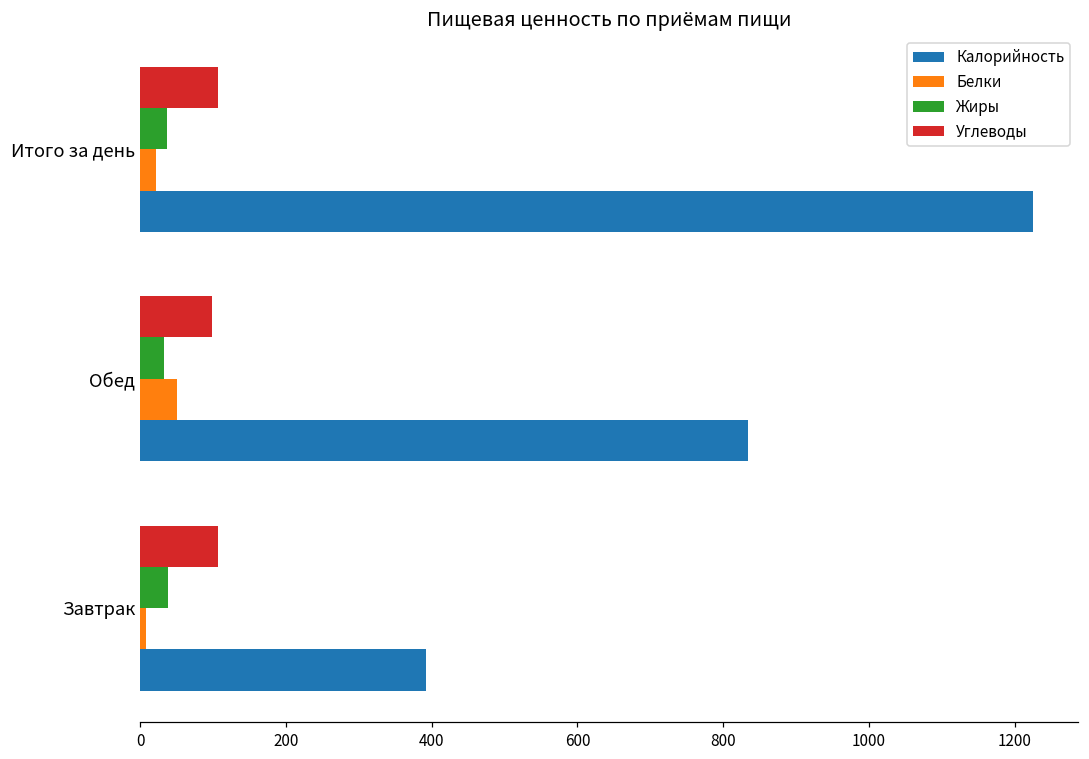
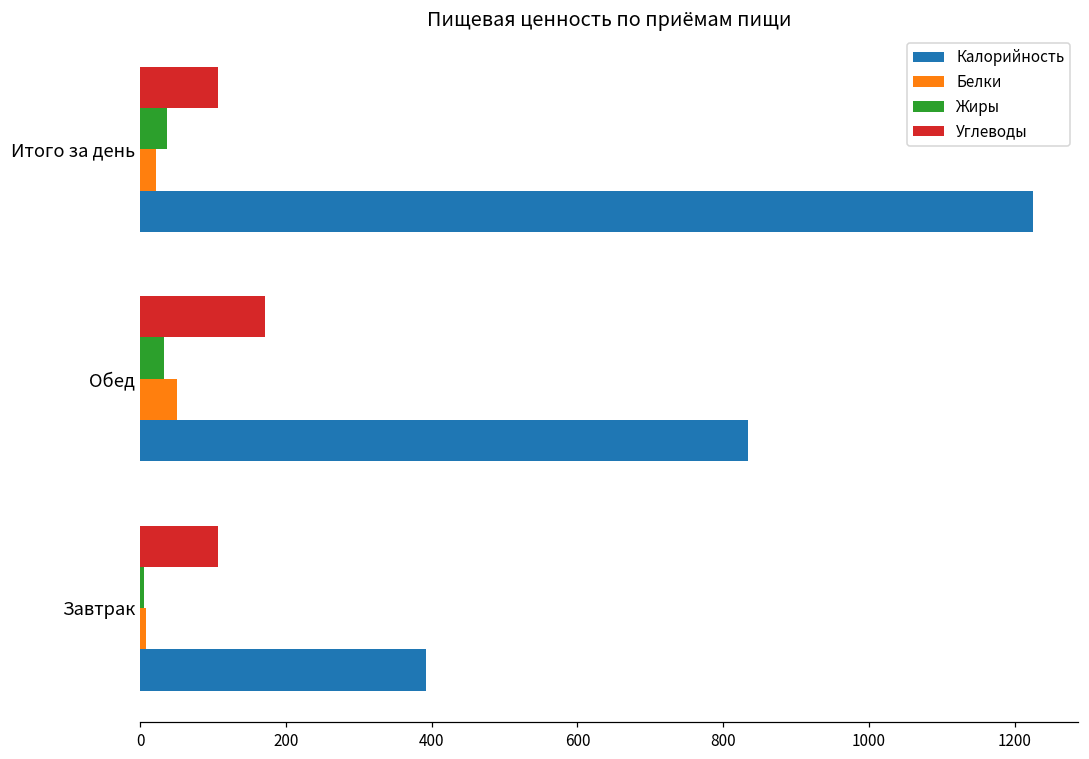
  {
    "Калорийность": {
      "Итого за день": 1230,
      "Обед": 830,
      "Завтрак": 390
    },
    "Белки": {
      "Итого за день": 20,
      "Обед": 50,
      "Завтрак": 10
    },
    "Жиры": {
      "Итого за день": 40,
      "Обед": 30,
-     "Завтрак": 40
+     "Завтрак": 0
    },
    "Углеводы": {
      "Итого за день": 110,
-     "Обед": 100,
+     "Обед": 170,
      "Завтрак": 110
    }
  }
